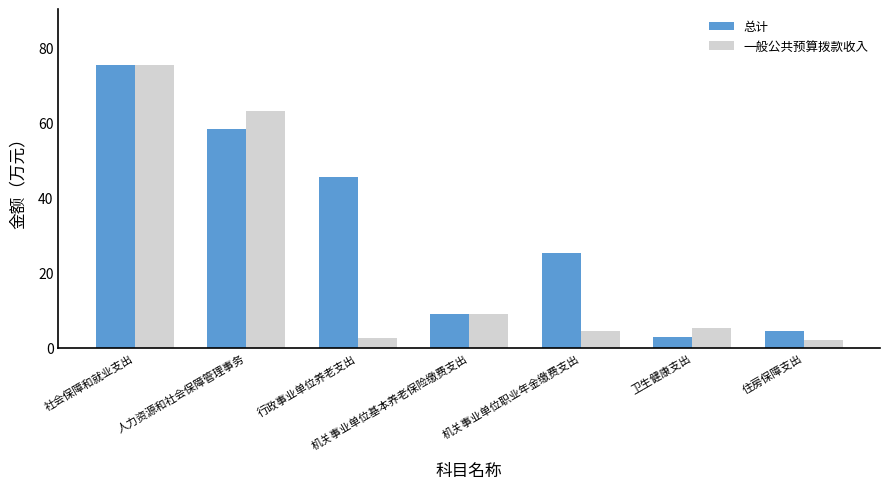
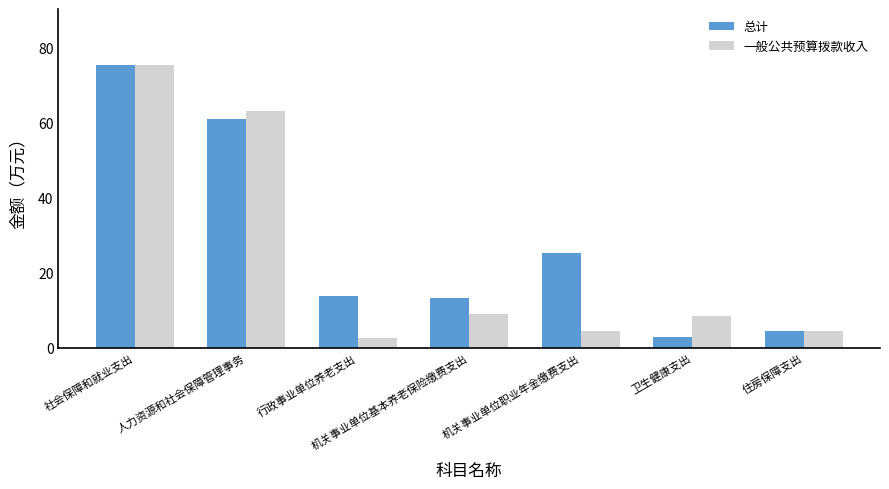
  {
    "总计": {
      "社会保障和就业支出": 75,
-     "人力资源和社会保障管理事务": 58,
-     "行政事业单位养老支出": 45,
-     "机关事业单位基本养老保险缴费支出": 9,
+     "人力资源和社会保障管理事务": 61,
+     "行政事业单位养老支出": 14,
+     "机关事业单位基本养老保险缴费支出": 13,
      "机关事业单位职业年金缴费支出": 25,
      "卫生健康支出": 3,
      "住房保障支出": 4
    },
    "一般公共预算拨款收入": {
      "社会保障和就业支出": 75,
      "人力资源和社会保障管理事务": 63,
      "行政事业单位养老支出": 3,
      "机关事业单位基本养老保险缴费支出": 9,
      "机关事业单位职业年金缴费支出": 4,
-     "卫生健康支出": 5,
-     "住房保障支出": 2
+     "卫生健康支出": 8,
+     "住房保障支出": 4
    }
  }
